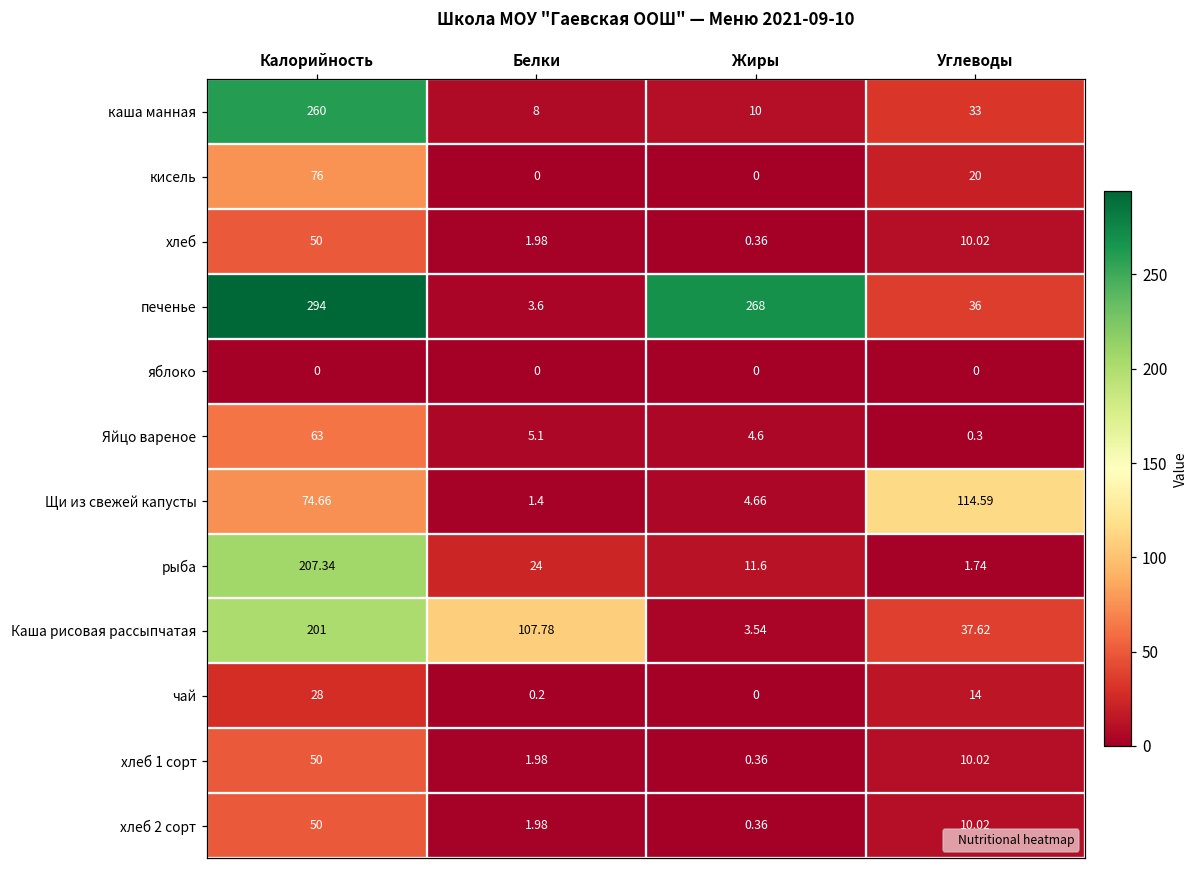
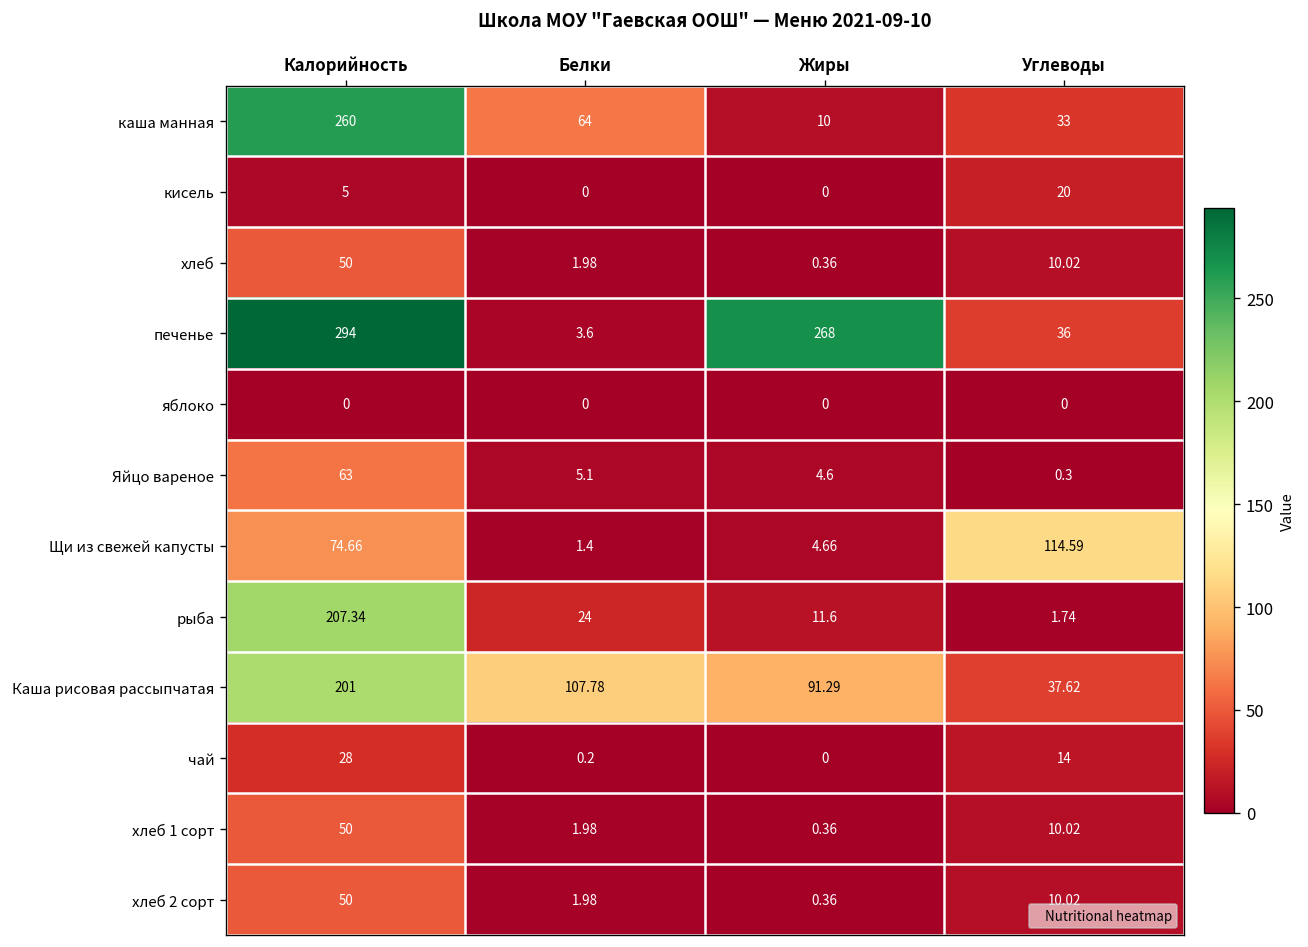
  {
    "каша манная": {
      "Калорийность": 260,
-     "Белки": 8,
+     "Белки": 64,
      "Жиры": 10,
      "Углеводы": 33
    },
    "кисель": {
-     "Калорийность": 76,
+     "Калорийность": 5,
      "Белки": 0,
      "Жиры": 0,
      "Углеводы": 20
    },
    "хлеб": {
      "Калорийность": 50,
      "Белки": 1.98,
      "Жиры": 0.36,
      "Углеводы": 10.02
    },
    "печенье": {
      "Калорийность": 294,
      "Белки": 3.6,
      "Жиры": 268,
      "Углеводы": 36
    },
    "яблоко": {
      "Калорийность": 0,
      "Белки": 0,
      "Жиры": 0,
      "Углеводы": 0
    },
    "Яйцо вареное": {
      "Калорийность": 63,
      "Белки": 5.1,
      "Жиры": 4.6,
      "Углеводы": 0.3
    },
    "Щи из свежей капусты": {
      "Калорийность": 74.66,
      "Белки": 1.4,
      "Жиры": 4.66,
      "Углеводы": 114.59
    },
    "рыба": {
      "Калорийность": 207.34,
      "Белки": 24,
      "Жиры": 11.6,
      "Углеводы": 1.74
    },
    "Каша рисовая рассыпчатая": {
      "Калорийность": 201,
      "Белки": 107.78,
-     "Жиры": 3.54,
+     "Жиры": 91.29,
      "Углеводы": 37.62
    },
    "чай": {
      "Калорийность": 28,
      "Белки": 0.2,
      "Жиры": 0,
      "Углеводы": 14
    },
    "хлеб 1 сорт": {
      "Калорийность": 50,
      "Белки": 1.98,
      "Жиры": 0.36,
      "Углеводы": 10.02
    },
    "хлеб 2 сорт": {
      "Калорийность": 50,
      "Белки": 1.98,
      "Жиры": 0.36,
      "Углеводы": 10.02
    }
  }
